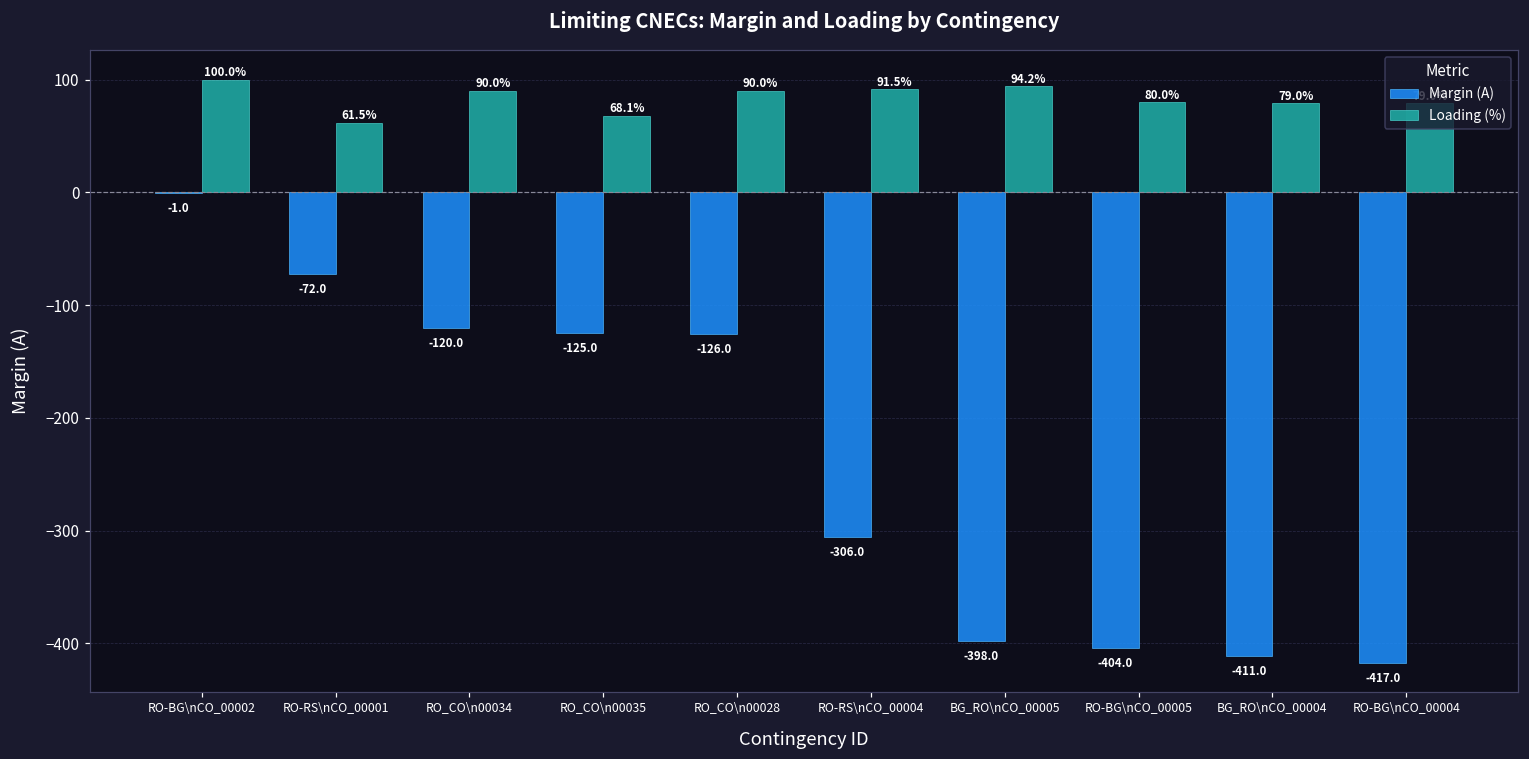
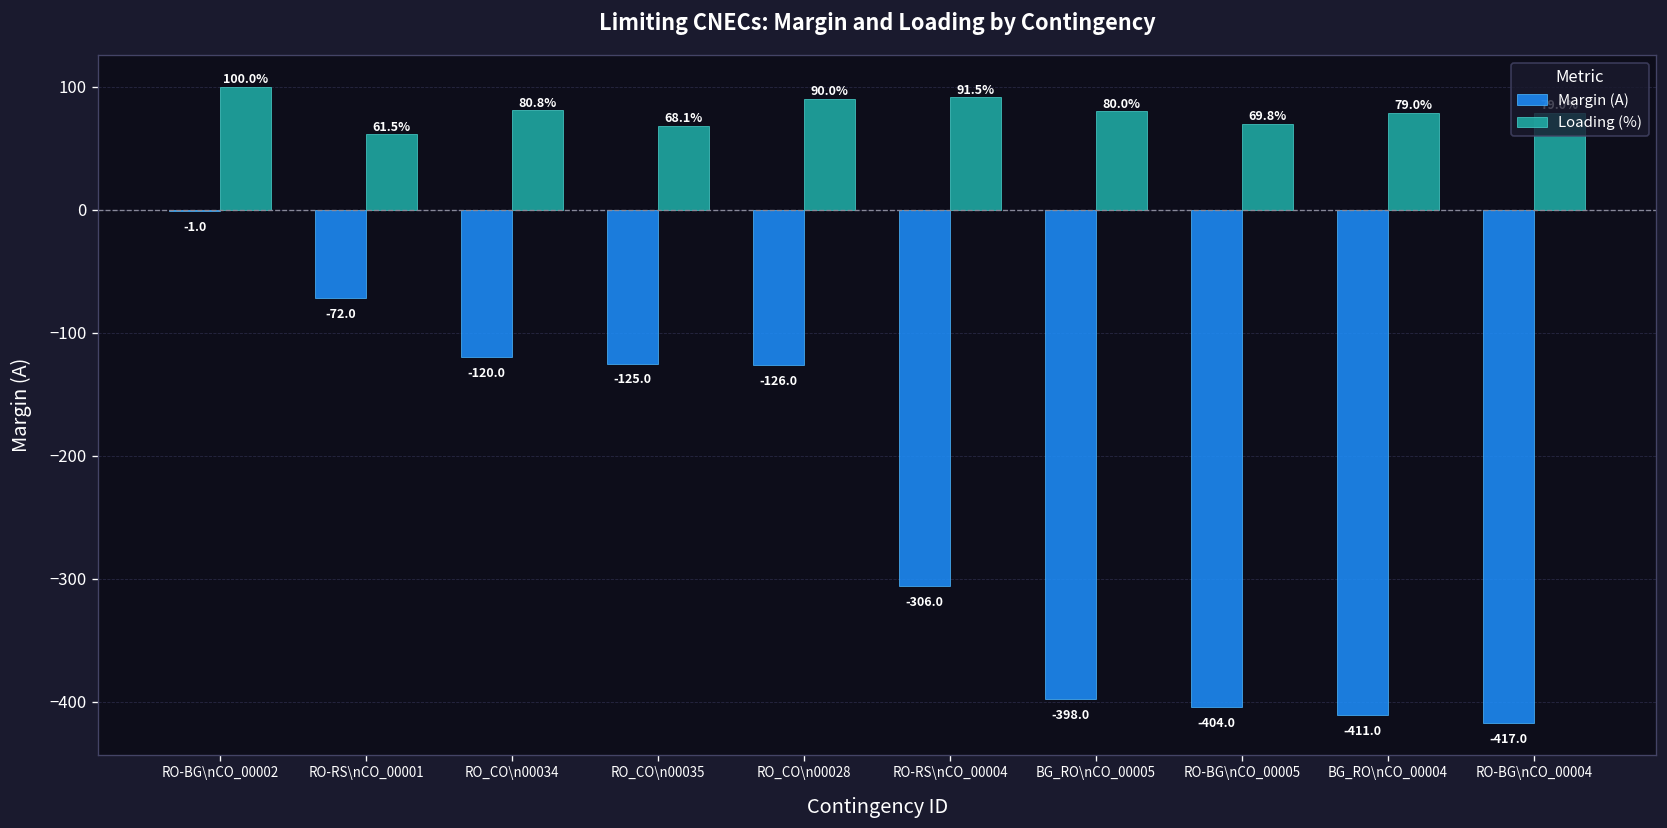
  {
    "Margin (A)": {
      "RO-BG\\nCO_00002": "-1.0",
      "RO-RS\\nCO_00001": "-72.0",
      "RO_CO\\n00034": "-120.0",
      "RO_CO\\n00035": "-125.0",
      "RO_CO\\n00028": "-126.0",
      "RO-RS\\nCO_00004": "-306.0",
      "BG_RO\\nCO_00005": "-398.0",
      "RO-BG\\nCO_00005": "-404.0",
      "BG_RO\\nCO_00004": "-411.0",
      "RO-BG\\nCO_00004": "-417.0"
    },
    "Loading (%)": {
      "RO-BG\\nCO_00002": "100.0%",
      "RO-RS\\nCO_00001": "61.5%",
-     "RO_CO\\n00034": "90.0%",
+     "RO_CO\\n00034": "80.8%",
      "RO_CO\\n00035": "68.1%",
      "RO_CO\\n00028": "90.0%",
      "RO-RS\\nCO_00004": "91.5%",
-     "BG_RO\\nCO_00005": "94.2%",
-     "RO-BG\\nCO_00005": "80.0%",
+     "BG_RO\\nCO_00005": "80.0%",
+     "RO-BG\\nCO_00005": "69.8%",
      "BG_RO\\nCO_00004": "79.0%"
    }
  }
